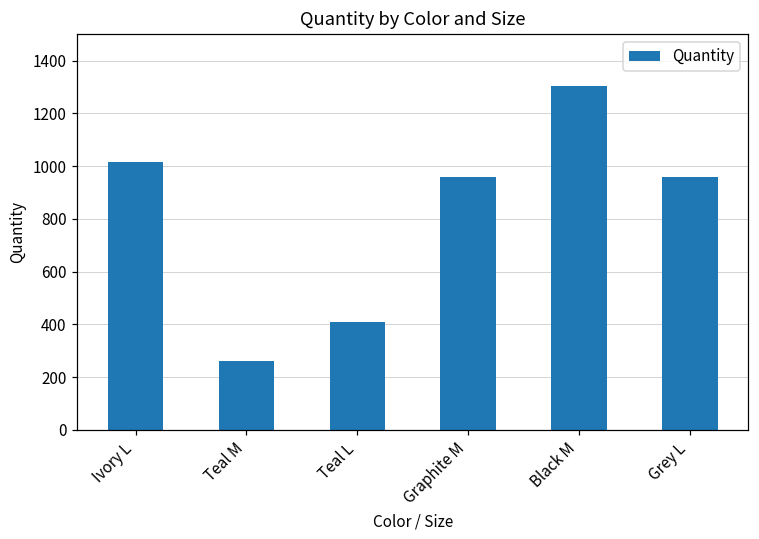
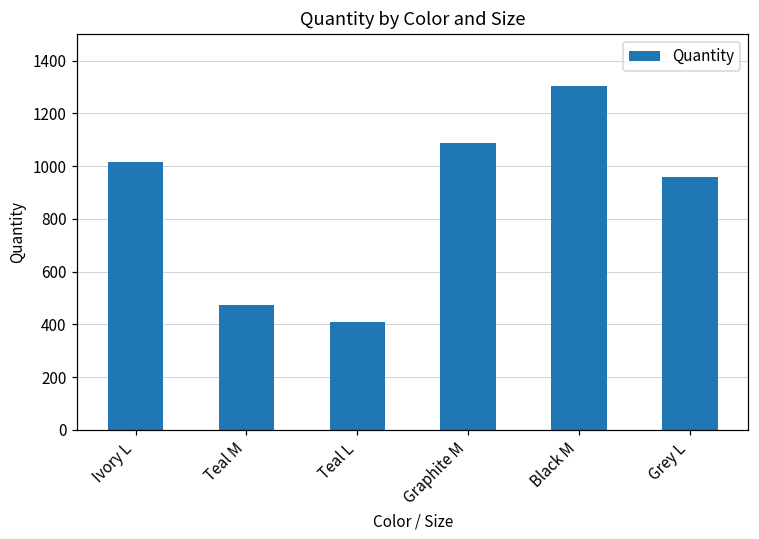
  {
    "Ivory L": 1010,
-   "Teal M": 260,
+   "Teal M": 470,
    "Teal L": 410,
-   "Graphite M": 960,
+   "Graphite M": 1090,
    "Black M": 1300,
    "Grey L": 960
  }
